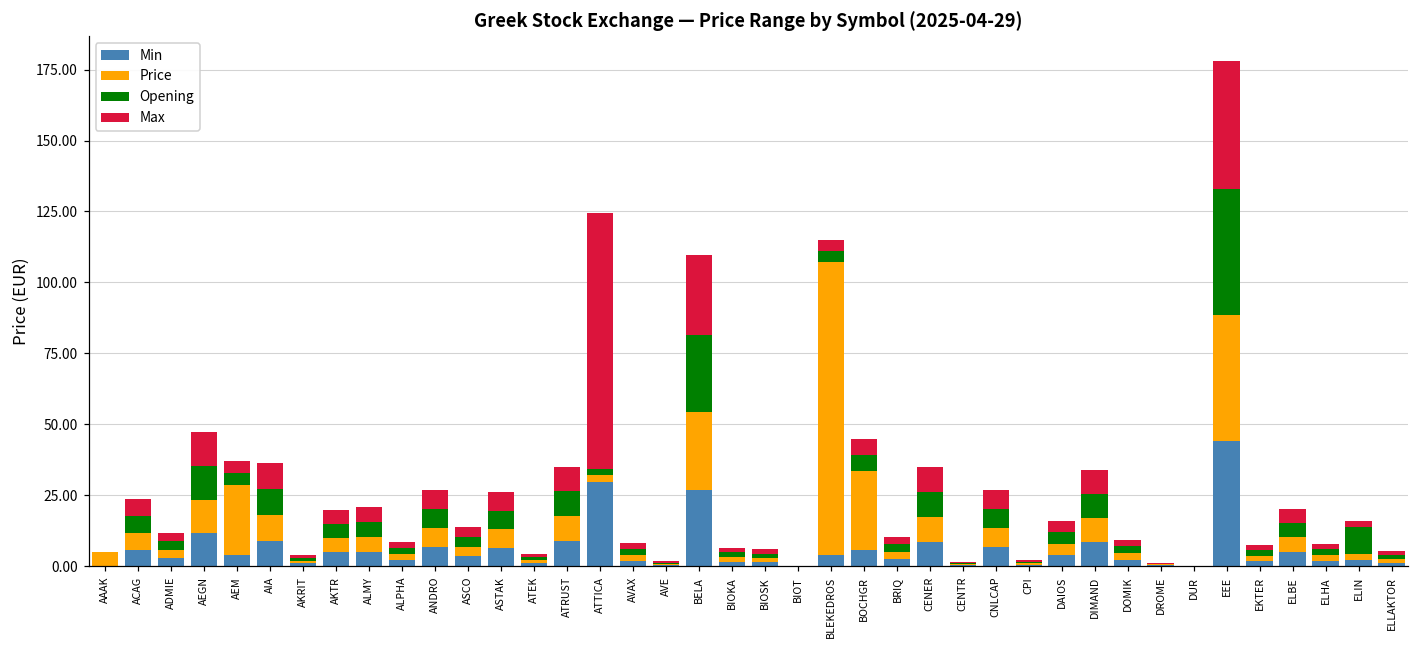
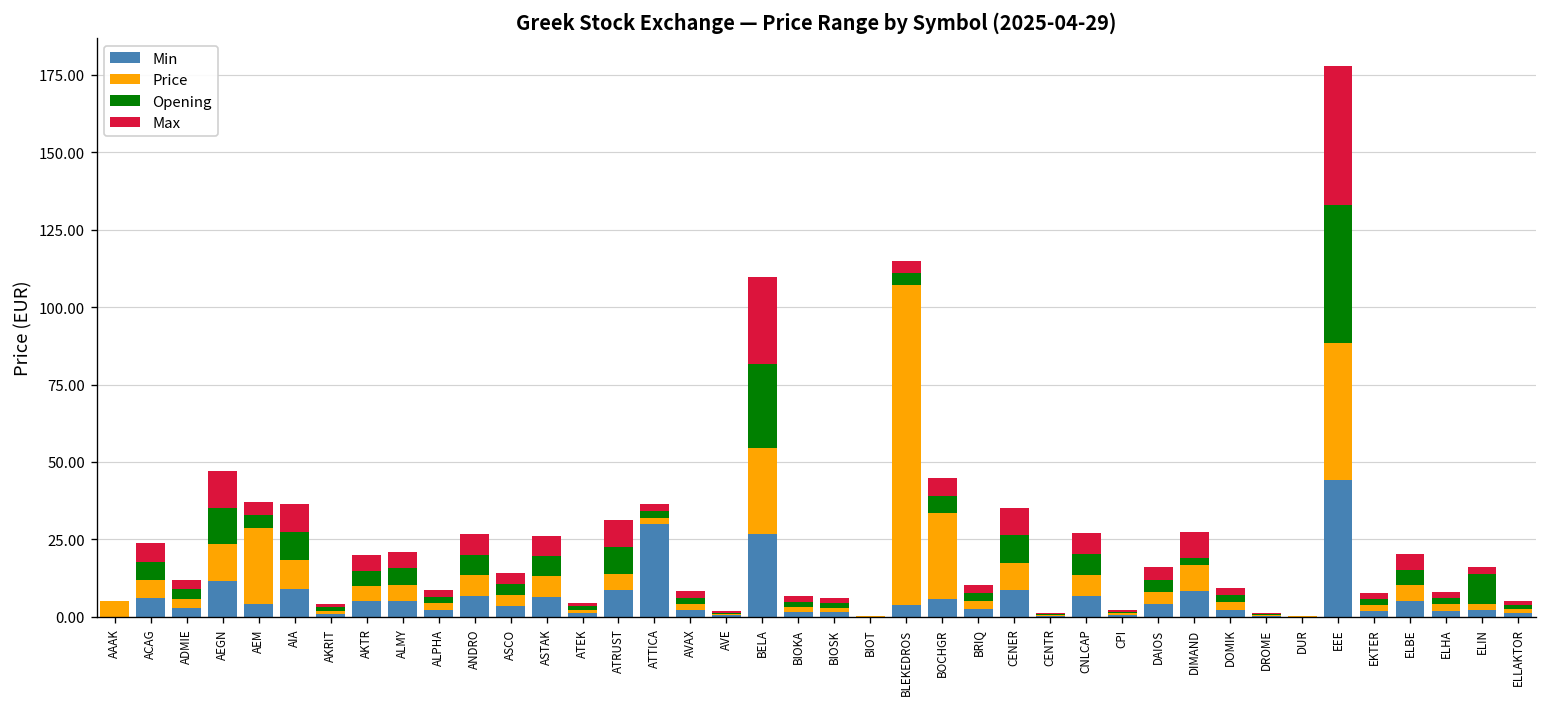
  {
    "Min": {
      "AAAK": 0,
      "ACAG": 6,
      "ADMIE": 3,
      "AEGN": 12,
      "AEM": 4,
      "AIA": 9,
      "AKRIT": 1,
      "AKTR": 5,
      "ALMY": 5,
      "ALPHA": 2,
      "ANDRO": 7,
      "ASCO": 3,
      "ASTAK": 7,
      "ATEK": 1,
      "ATRUST": 9,
      "ATTICA": 30,
      "AVAX": 2,
      "BELA": 27,
      "BIOKA": 2,
      "BIOSK": 1,
      "BIOT": 0,
      "BLEKEDROS": 4,
      "BOCHGR": 6,
      "BRIQ": 3,
      "CENER": 9,
      "CNLCAP": 7,
      "DAIOS": 4,
      "DIMAND": 8,
      "DOMIK": 2,
      "DUR": 0,
      "EEE": 44,
      "EKTER": 2,
      "ELBE": 5,
      "ELHA": 2,
      "ELIN": 2,
      "ELLAKTOR": 1
    },
    "Price": {
      "AAAK": 5,
      "ACAG": 6,
      "ADMIE": 3,
      "AEGN": 12,
      "AEM": 25,
      "AIA": 9,
      "AKRIT": 1,
      "AKTR": 5,
      "ALMY": 5,
      "ALPHA": 2,
      "ANDRO": 7,
      "ASCO": 3,
      "ASTAK": 7,
      "ATEK": 1,
-     "ATRUST": 9,
+     "ATRUST": 5,
      "ATTICA": 2,
      "AVAX": 2,
      "BELA": 28,
      "BIOKA": 2,
      "BIOSK": 2,
      "BLEKEDROS": 103,
      "BOCHGR": 28,
      "BRIQ": 3,
      "CENER": 9,
      "CNLCAP": 7,
      "DAIOS": 4,
      "DIMAND": 8,
      "DOMIK": 2,
      "EEE": 44,
      "EKTER": 2,
      "ELBE": 5,
      "ELHA": 2,
      "ELIN": 2,
      "ELLAKTOR": 1
    },
    "Opening": {
      "AAAK": 0,
      "ACAG": 6,
      "ADMIE": 3,
      "AEGN": 12,
      "AEM": 4,
      "AIA": 9,
      "AKRIT": 1,
      "AKTR": 5,
      "ALMY": 5,
      "ALPHA": 2,
      "ANDRO": 7,
      "ASCO": 4,
      "ASTAK": 7,
      "ATEK": 1,
      "ATRUST": 9,
      "ATTICA": 2,
      "AVAX": 2,
      "BELA": 27,
      "BIOKA": 2,
      "BIOSK": 1,
      "BIOT": 0,
      "BLEKEDROS": 4,
      "BOCHGR": 6,
      "BRIQ": 3,
      "CENER": 9,
      "CNLCAP": 7,
      "DAIOS": 4,
-     "DIMAND": 9,
+     "DIMAND": 2,
      "DOMIK": 2,
      "DUR": 0,
      "EEE": 45,
      "EKTER": 2,
      "ELBE": 5,
      "ELHA": 2,
      "ELIN": 10,
      "ELLAKTOR": 1
    },
    "Max": {
      "AAAK": 0,
      "ACAG": 6,
      "ADMIE": 3,
      "AEGN": 12,
      "AEM": 4,
      "AIA": 9,
      "AKRIT": 1,
      "AKTR": 5,
      "ALMY": 5,
      "ALPHA": 2,
      "ANDRO": 7,
      "ASCO": 4,
      "ASTAK": 7,
      "ATEK": 1,
      "ATRUST": 9,
-     "ATTICA": 90,
+     "ATTICA": 2,
      "AVAX": 2,
      "BELA": 28,
      "BIOKA": 2,
      "BIOSK": 2,
      "BIOT": 0,
      "BLEKEDROS": 4,
      "BOCHGR": 6,
      "BRIQ": 3,
      "CENER": 9,
      "CNLCAP": 7,
      "DAIOS": 4,
      "DIMAND": 9,
      "DOMIK": 2,
      "DUR": 0,
      "EEE": 45,
      "EKTER": 2,
      "ELBE": 5,
      "ELHA": 2,
      "ELIN": 2,
      "ELLAKTOR": 1
    }
  }
